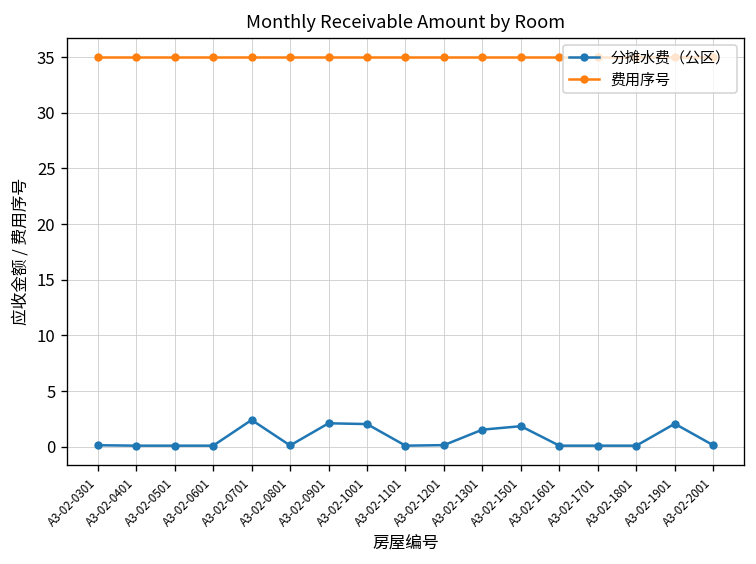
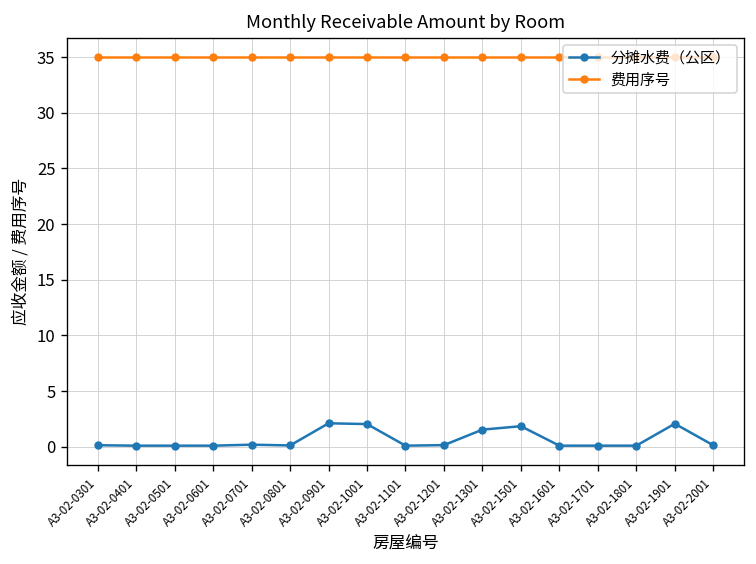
  {
    "分摊水费（公区）": {
      "A3-02-0301": 0,
      "A3-02-0401": 0,
      "A3-02-0501": 0,
      "A3-02-0601": 0,
-     "A3-02-0701": 2,
+     "A3-02-0701": 0,
      "A3-02-0801": 0,
      "A3-02-0901": 2,
      "A3-02-1001": 2,
      "A3-02-1101": 0,
      "A3-02-1201": 0,
      "A3-02-1301": 2,
      "A3-02-1501": 2,
      "A3-02-1601": 0,
      "A3-02-1701": 0,
      "A3-02-1801": 0,
      "A3-02-1901": 2,
      "A3-02-2001": 0
    },
    "费用序号": {
      "A3-02-0301": 35,
      "A3-02-0401": 35,
      "A3-02-0501": 35,
      "A3-02-0601": 35,
      "A3-02-0701": 35,
      "A3-02-0801": 35,
      "A3-02-0901": 35,
      "A3-02-1001": 35,
      "A3-02-1101": 35,
      "A3-02-1201": 35,
      "A3-02-1301": 35,
      "A3-02-1501": 35,
      "A3-02-1601": 35
    }
  }
